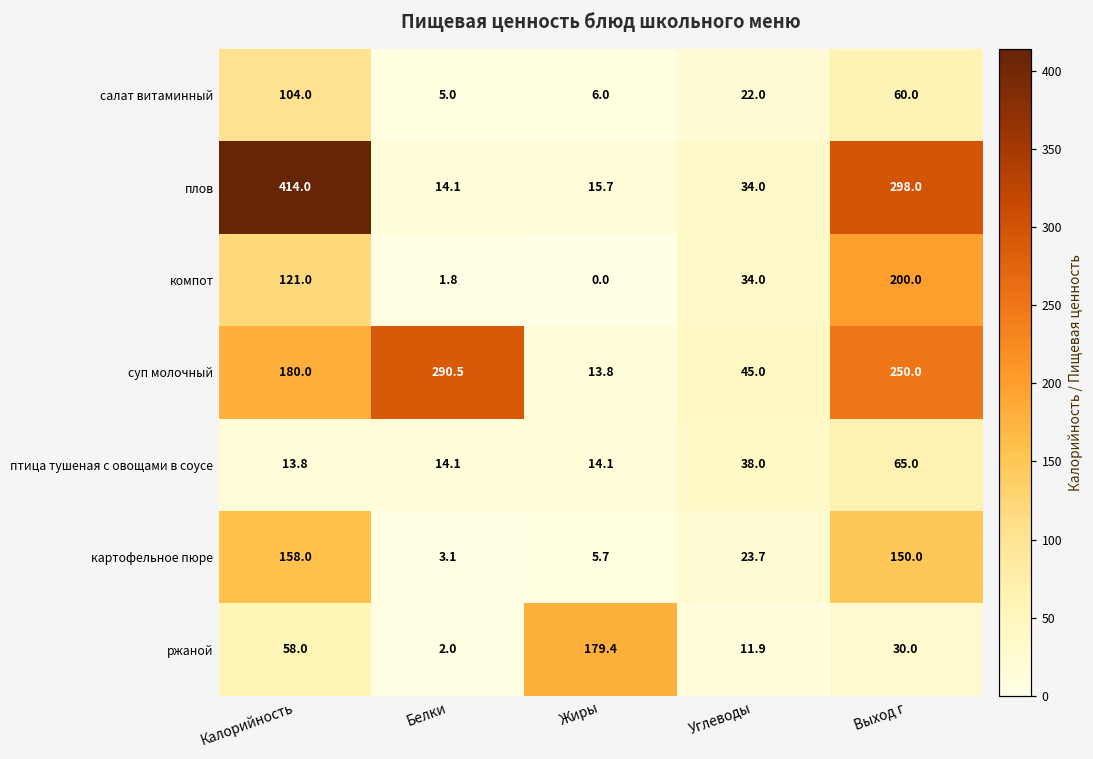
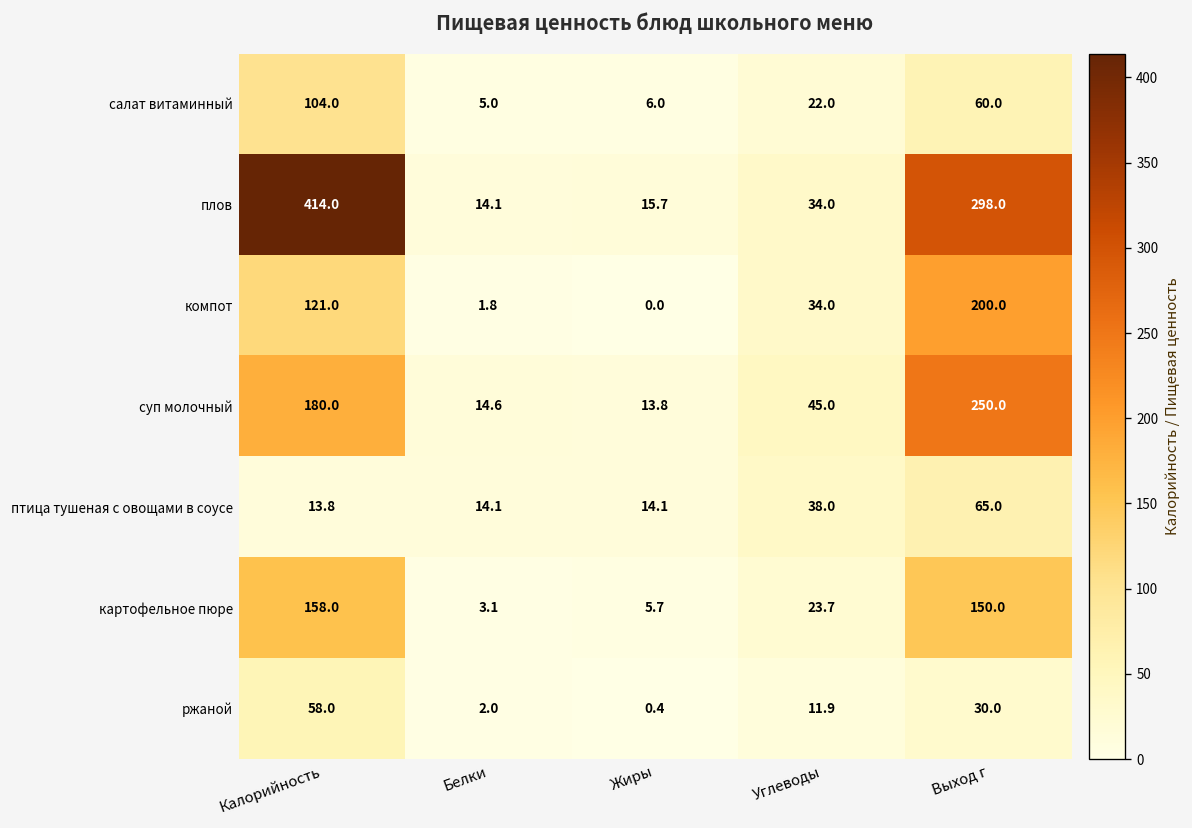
  {
    "салат витаминный": {
      "Калорийность": 104.0,
      "Белки": 5.0,
      "Жиры": 6.0,
      "Углеводы": 22.0,
      "Выход г": 60.0
    },
    "плов": {
      "Калорийность": 414.0,
      "Белки": 14.1,
      "Жиры": 15.7,
      "Углеводы": 34.0,
      "Выход г": 298.0
    },
    "компот": {
      "Калорийность": 121.0,
      "Белки": 1.8,
      "Жиры": 0.0,
      "Углеводы": 34.0,
      "Выход г": 200.0
    },
    "суп молочный": {
      "Калорийность": 180.0,
-     "Белки": 290.5,
+     "Белки": 14.6,
      "Жиры": 13.8,
      "Углеводы": 45.0,
      "Выход г": 250.0
    },
    "птица тушеная с овощами в соусе": {
      "Калорийность": 13.8,
      "Белки": 14.1,
      "Жиры": 14.1,
      "Углеводы": 38.0,
      "Выход г": 65.0
    },
    "картофельное пюре": {
      "Калорийность": 158.0,
      "Белки": 3.1,
      "Жиры": 5.7,
      "Углеводы": 23.7,
      "Выход г": 150.0
    },
    "ржаной": {
      "Калорийность": 58.0,
      "Белки": 2.0,
-     "Жиры": 179.4,
+     "Жиры": 0.4,
      "Углеводы": 11.9,
      "Выход г": 30.0
    }
  }
